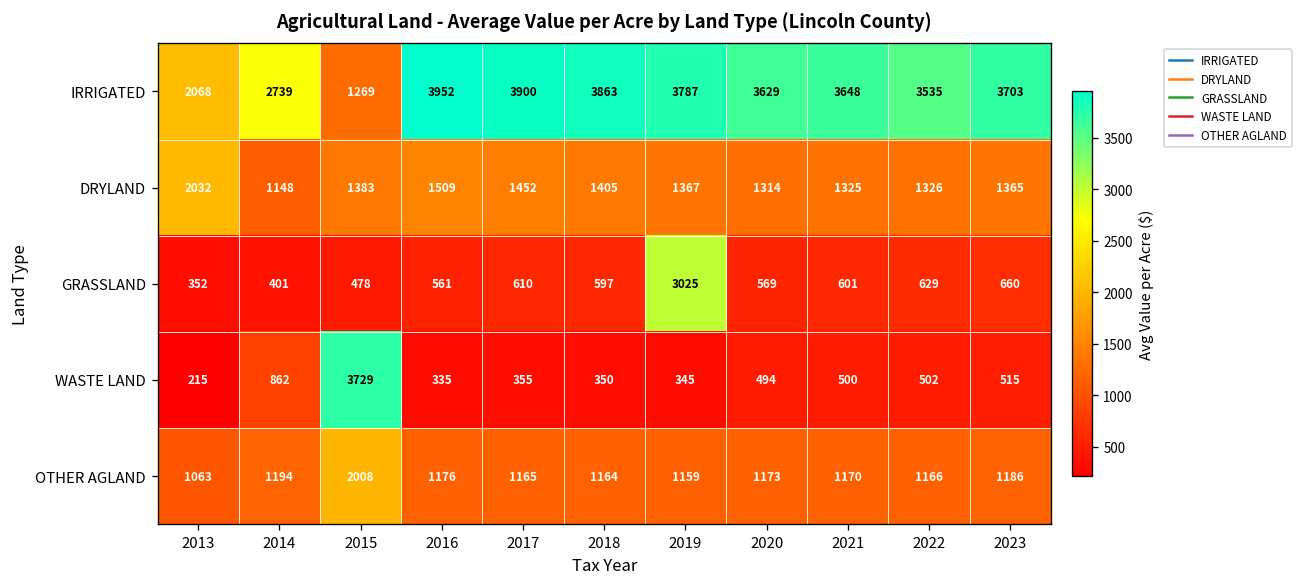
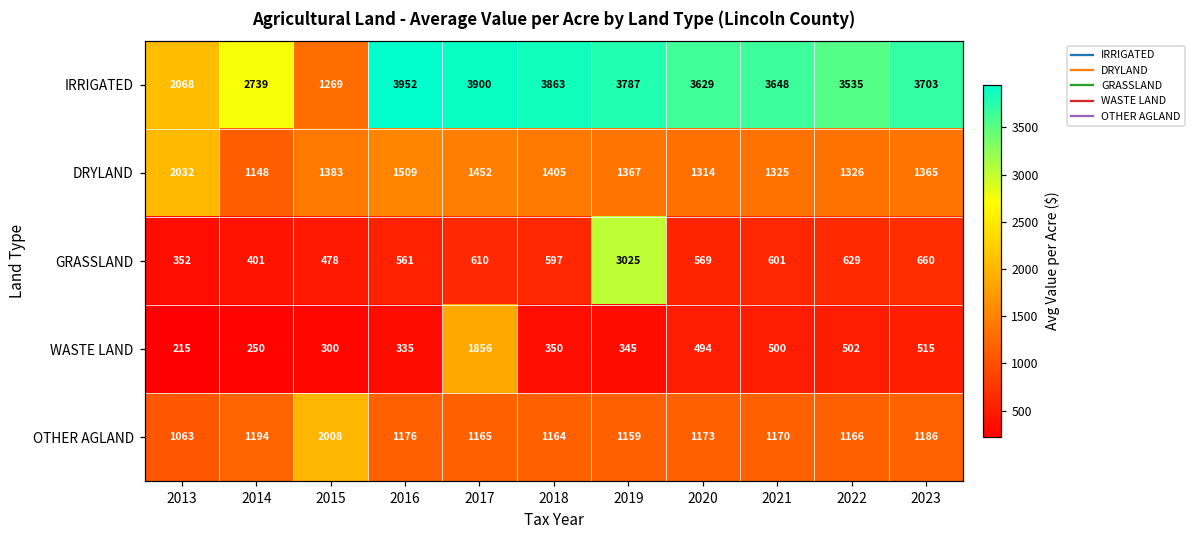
  {
    "IRRIGATED": {
      "2013": 2068,
      "2014": 2739,
      "2015": 1269,
      "2016": 3952,
      "2017": 3900,
      "2018": 3863,
      "2019": 3787,
      "2020": 3629,
      "2021": 3648,
      "2022": 3535,
      "2023": 3703
    },
    "DRYLAND": {
      "2013": 2032,
      "2014": 1148,
      "2015": 1383,
      "2016": 1509,
      "2017": 1452,
      "2018": 1405,
      "2019": 1367,
      "2020": 1314,
      "2021": 1325,
      "2022": 1326,
      "2023": 1365
    },
    "GRASSLAND": {
      "2013": 352,
      "2014": 401,
      "2015": 478,
      "2016": 561,
      "2017": 610,
      "2018": 597,
      "2019": 3025,
      "2020": 569,
      "2021": 601,
      "2022": 629,
      "2023": 660
    },
    "WASTE LAND": {
      "2013": 215,
-     "2014": 862,
-     "2015": 3729,
+     "2014": 250,
+     "2015": 300,
      "2016": 335,
-     "2017": 355,
+     "2017": 1856,
      "2018": 350,
      "2019": 345,
      "2020": 494,
      "2021": 500,
      "2022": 502,
      "2023": 515
    },
    "OTHER AGLAND": {
      "2013": 1063,
      "2014": 1194,
      "2015": 2008,
      "2016": 1176,
      "2017": 1165,
      "2018": 1164,
      "2019": 1159,
      "2020": 1173,
      "2021": 1170,
      "2022": 1166,
      "2023": 1186
    }
  }
